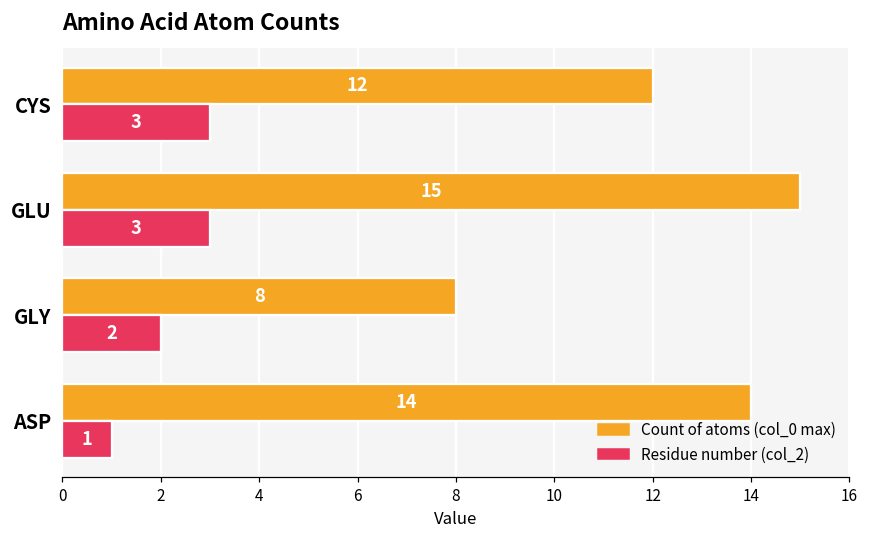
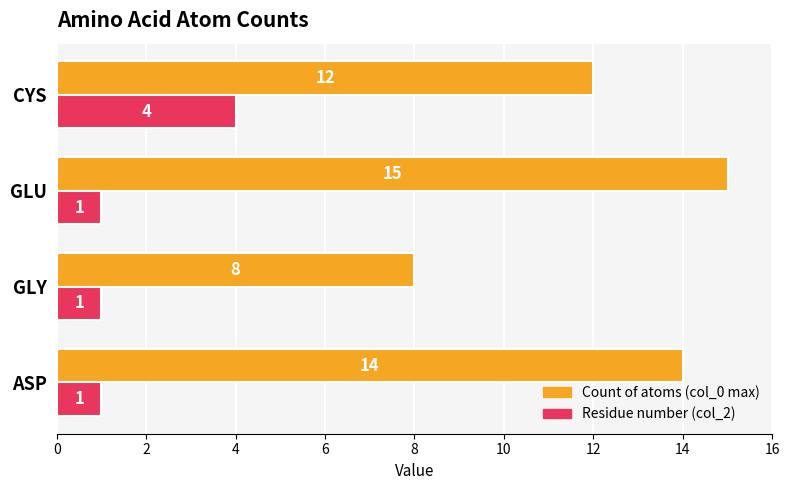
  {
    "Count of atoms (col_0 max)": {
      "CYS": 12,
      "GLU": 15,
      "GLY": 8,
      "ASP": 14
    },
    "Residue number (col_2)": {
-     "CYS": 3,
-     "GLU": 3,
-     "GLY": 2,
+     "CYS": 4,
+     "GLU": 1,
+     "GLY": 1,
      "ASP": 1
    }
  }
